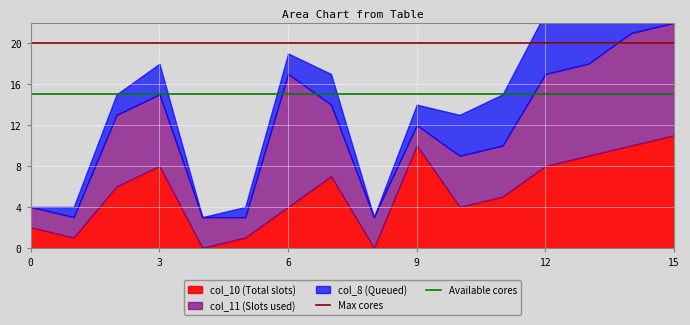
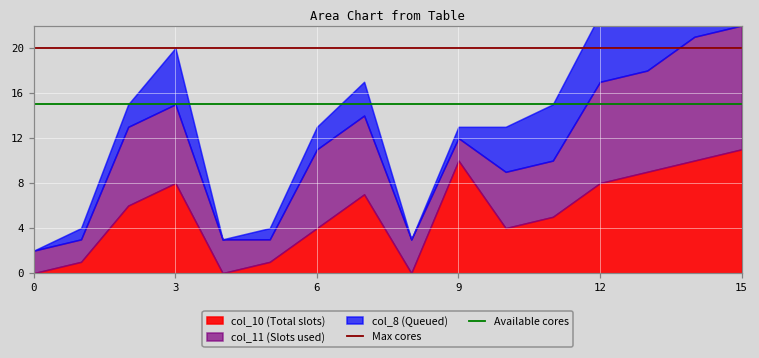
  {
    "col_10 (Total slots)": {
-     "0": 2,
+     "0": 0,
      "3": 8,
      "6": 4,
      "9": 10,
      "12": 8,
      "15": 11
    },
    "col_11 (Slots used)": {
      "3": 7,
-     "6": 13,
+     "6": 7,
      "9": 2,
      "12": 9,
      "15": 11
    },
    "col_8 (Queued)": {
-     "3": 3,
+     "3": 5,
      "6": 2,
-     "9": 2
+     "9": 1
    }
  }
